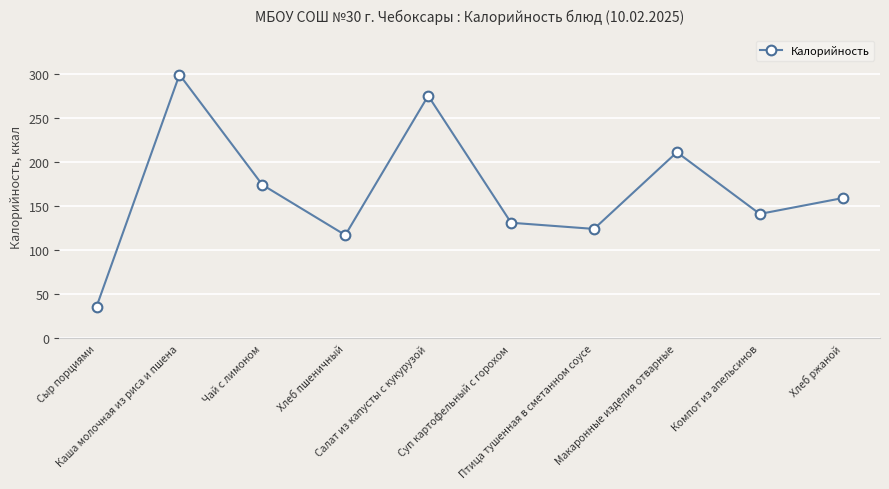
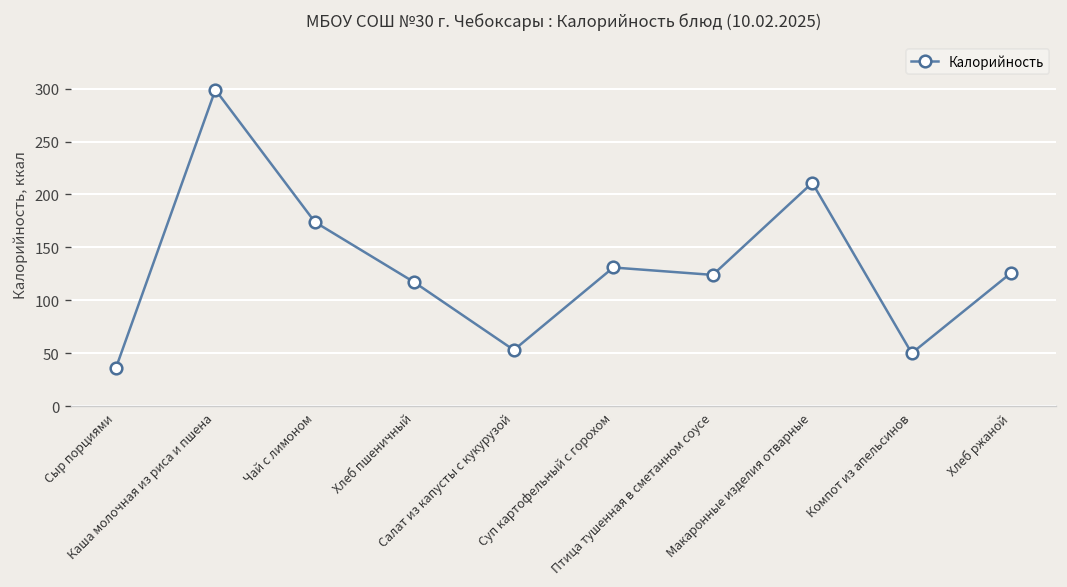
  {
    "Сыр порциями": 40,
    "Каша молочная из риса и пшена": 300,
    "Чай с лимоном": 170,
    "Хлеб пшеничный": 120,
-   "Салат из капусты с кукурузой": 280,
+   "Салат из капусты с кукурузой": 50,
    "Суп картофельный с горохом": 130,
    "Птица тушенная в сметанном соусе": 120,
    "Макаронные изделия отварные": 210,
-   "Компот из апельсинов": 140,
-   "Хлеб ржаной": 160
+   "Компот из апельсинов": 50,
+   "Хлеб ржаной": 130
  }
